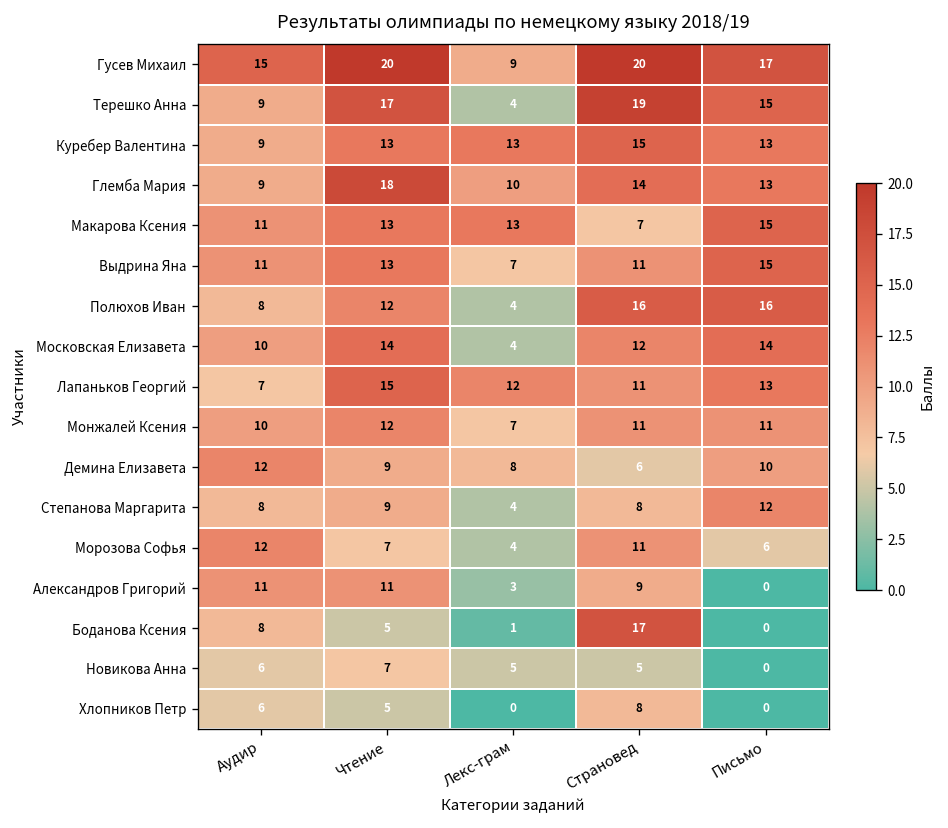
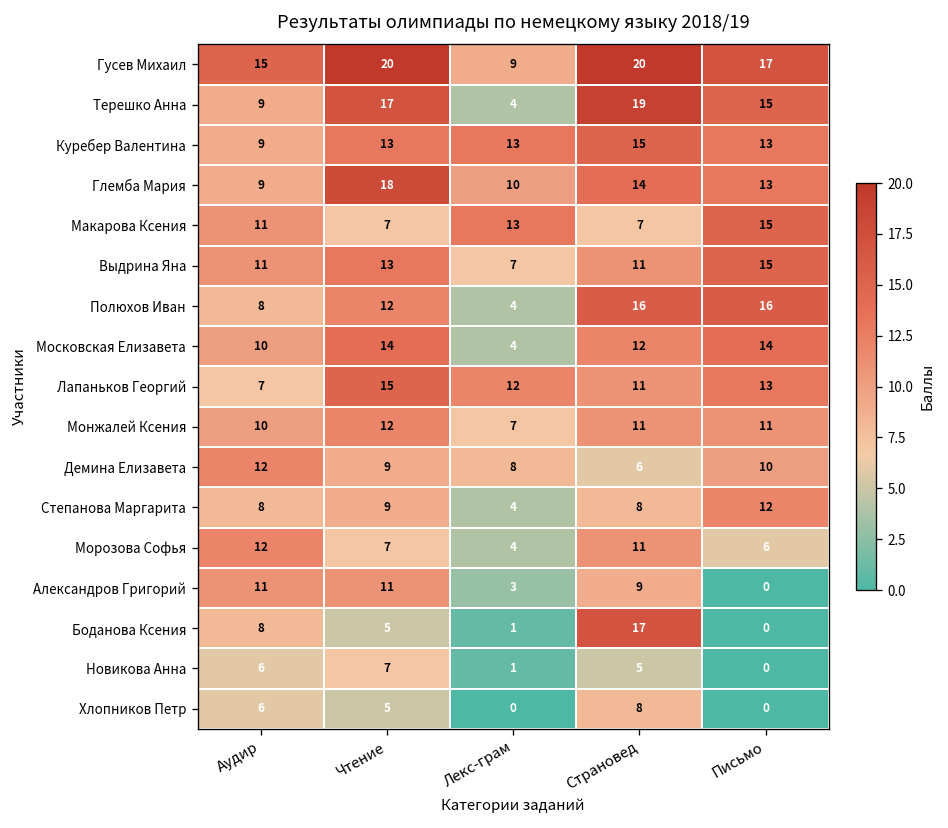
  {
    "Гусев Михаил": {
      "Аудир": 15,
      "Чтение": 20,
      "Лекс-грам": 9,
      "Страновед": 20,
      "Письмо": 17
    },
    "Терешко Анна": {
      "Аудир": 9,
      "Чтение": 17,
      "Лекс-грам": 4,
      "Страновед": 19,
      "Письмо": 15
    },
    "Куребер Валентина": {
      "Аудир": 9,
      "Чтение": 13,
      "Лекс-грам": 13,
      "Страновед": 15,
      "Письмо": 13
    },
    "Глемба Мария": {
      "Аудир": 9,
      "Чтение": 18,
      "Лекс-грам": 10,
      "Страновед": 14,
      "Письмо": 13
    },
    "Макарова Ксения": {
      "Аудир": 11,
-     "Чтение": 13,
+     "Чтение": 7,
      "Лекс-грам": 13,
      "Страновед": 7,
      "Письмо": 15
    },
    "Выдрина Яна": {
      "Аудир": 11,
      "Чтение": 13,
      "Лекс-грам": 7,
      "Страновед": 11,
      "Письмо": 15
    },
    "Полюхов Иван": {
      "Аудир": 8,
      "Чтение": 12,
      "Лекс-грам": 4,
      "Страновед": 16,
      "Письмо": 16
    },
    "Московская Елизавета": {
      "Аудир": 10,
      "Чтение": 14,
      "Лекс-грам": 4,
      "Страновед": 12,
      "Письмо": 14
    },
    "Лапаньков Георгий": {
      "Аудир": 7,
      "Чтение": 15,
      "Лекс-грам": 12,
      "Страновед": 11,
      "Письмо": 13
    },
    "Монжалей Ксения": {
      "Аудир": 10,
      "Чтение": 12,
      "Лекс-грам": 7,
      "Страновед": 11,
      "Письмо": 11
    },
    "Демина Елизавета": {
      "Аудир": 12,
      "Чтение": 9,
      "Лекс-грам": 8,
      "Страновед": 6,
      "Письмо": 10
    },
    "Степанова Маргарита": {
      "Аудир": 8,
      "Чтение": 9,
      "Лекс-грам": 4,
      "Страновед": 8,
      "Письмо": 12
    },
    "Морозова Софья": {
      "Аудир": 12,
      "Чтение": 7,
      "Лекс-грам": 4,
      "Страновед": 11,
      "Письмо": 6
    },
    "Александров Григорий": {
      "Аудир": 11,
      "Чтение": 11,
      "Лекс-грам": 3,
      "Страновед": 9,
      "Письмо": 0
    },
    "Боданова Ксения": {
      "Аудир": 8,
      "Чтение": 5,
      "Лекс-грам": 1,
      "Страновед": 17,
      "Письмо": 0
    },
    "Новикова Анна": {
      "Аудир": 6,
      "Чтение": 7,
-     "Лекс-грам": 5,
+     "Лекс-грам": 1,
      "Страновед": 5,
      "Письмо": 0
    },
    "Хлопников Петр": {
      "Аудир": 6,
      "Чтение": 5,
      "Лекс-грам": 0,
      "Страновед": 8,
      "Письмо": 0
    }
  }
